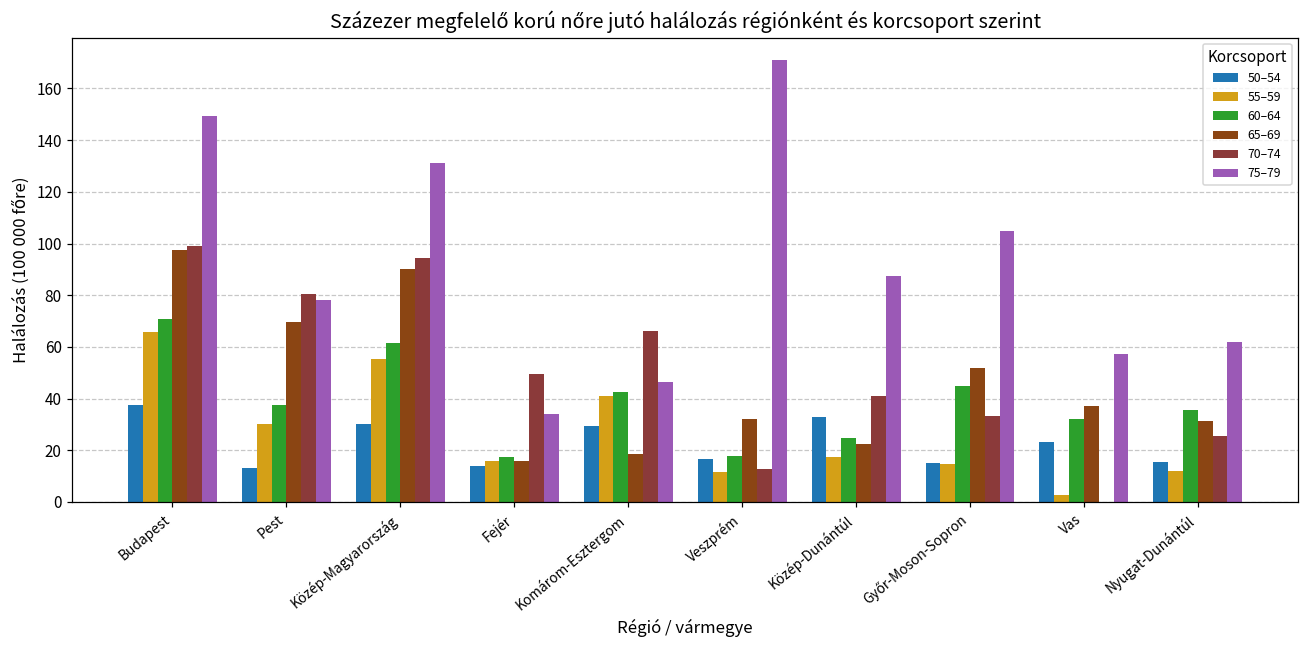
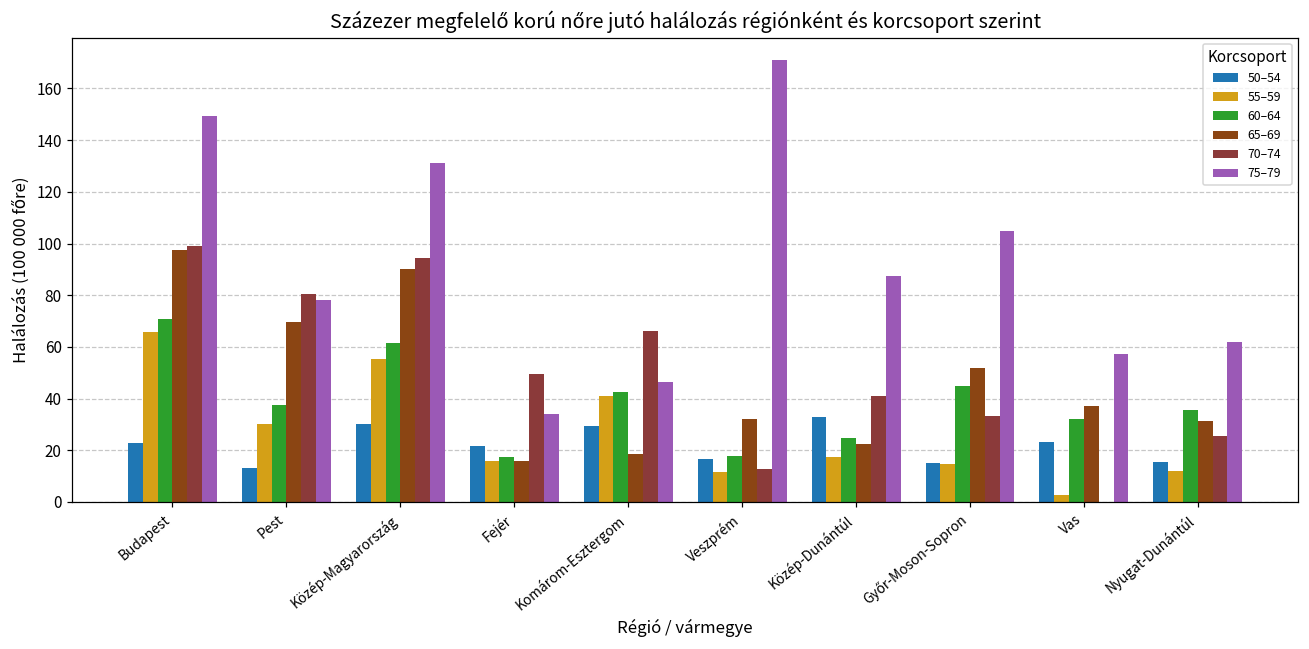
  {
    "50–54": {
-     "Budapest": 38,
+     "Budapest": 23,
      "Pest": 13,
      "Közép-Magyarország": 30,
-     "Fejér": 14,
+     "Fejér": 22,
      "Komárom-Esztergom": 29,
      "Veszprém": 16,
      "Közép-Dunántúl": 33,
      "Győr-Moson-Sopron": 15,
      "Vas": 23,
      "Nyugat-Dunántúl": 16
    },
    "55–59": {
      "Budapest": 66,
      "Pest": 30,
      "Közép-Magyarország": 55,
      "Fejér": 16,
      "Komárom-Esztergom": 41,
      "Veszprém": 12,
      "Közép-Dunántúl": 17,
      "Győr-Moson-Sopron": 15,
      "Vas": 3,
      "Nyugat-Dunántúl": 12
    },
    "60–64": {
      "Budapest": 71,
      "Pest": 38,
      "Közép-Magyarország": 61,
      "Fejér": 17,
      "Komárom-Esztergom": 42,
      "Veszprém": 18,
      "Közép-Dunántúl": 25,
      "Győr-Moson-Sopron": 45,
      "Vas": 32,
      "Nyugat-Dunántúl": 36
    },
    "75–79": {
      "Budapest": 149,
      "Pest": 78,
      "Közép-Magyarország": 131,
      "Fejér": 34,
      "Komárom-Esztergom": 46,
      "Veszprém": 171,
      "Közép-Dunántúl": 87,
      "Győr-Moson-Sopron": 105,
      "Vas": 57,
      "Nyugat-Dunántúl": 62
    }
  }
